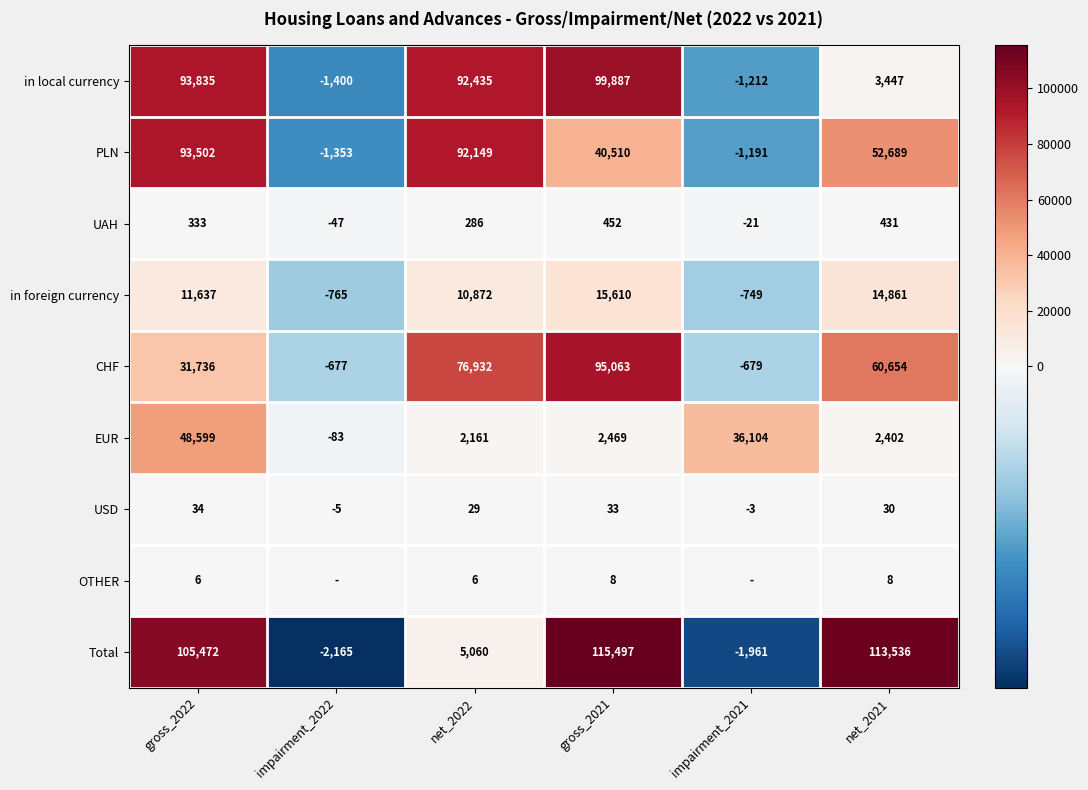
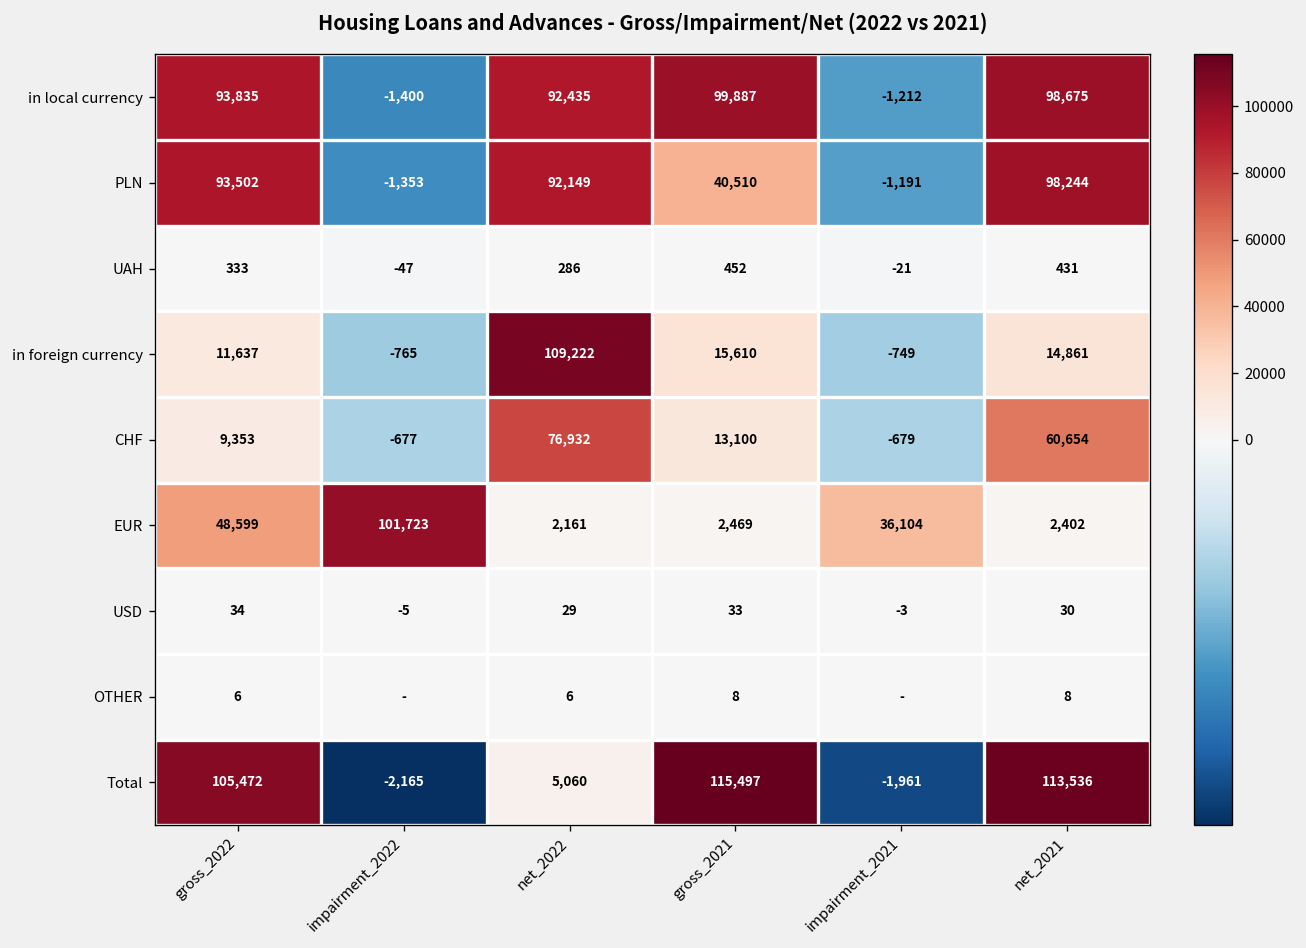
  {
    "in local currency": {
      "gross_2022": "93,835",
      "impairment_2022": "-1,400",
      "net_2022": "92,435",
      "gross_2021": "99,887",
      "impairment_2021": "-1,212",
-     "net_2021": "3,447"
+     "net_2021": "98,675"
    },
    "PLN": {
      "gross_2022": "93,502",
      "impairment_2022": "-1,353",
      "net_2022": "92,149",
      "gross_2021": "40,510",
      "impairment_2021": "-1,191",
-     "net_2021": "52,689"
+     "net_2021": "98,244"
    },
    "UAH": {
      "gross_2022": "333",
      "impairment_2022": "-47",
      "net_2022": "286",
      "gross_2021": "452",
      "impairment_2021": "-21",
      "net_2021": "431"
    },
    "in foreign currency": {
      "gross_2022": "11,637",
      "impairment_2022": "-765",
-     "net_2022": "10,872",
+     "net_2022": "109,222",
      "gross_2021": "15,610",
      "impairment_2021": "-749",
      "net_2021": "14,861"
    },
    "CHF": {
-     "gross_2022": "31,736",
+     "gross_2022": "9,353",
      "impairment_2022": "-677",
      "net_2022": "76,932",
-     "gross_2021": "95,063",
+     "gross_2021": "13,100",
      "impairment_2021": "-679",
      "net_2021": "60,654"
    },
    "EUR": {
      "gross_2022": "48,599",
-     "impairment_2022": "-83",
+     "impairment_2022": "101,723",
      "net_2022": "2,161",
      "gross_2021": "2,469",
      "impairment_2021": "36,104",
      "net_2021": "2,402"
    },
    "USD": {
      "gross_2022": "34",
      "impairment_2022": "-5",
      "net_2022": "29",
      "gross_2021": "33",
      "impairment_2021": "-3",
      "net_2021": "30"
    },
    "OTHER": {
      "gross_2022": "6",
      "net_2022": "6",
      "gross_2021": "8",
      "net_2021": "8"
    },
    "Total": {
      "gross_2022": "105,472",
      "impairment_2022": "-2,165",
      "net_2022": "5,060",
      "gross_2021": "115,497",
      "impairment_2021": "-1,961",
      "net_2021": "113,536"
    }
  }
